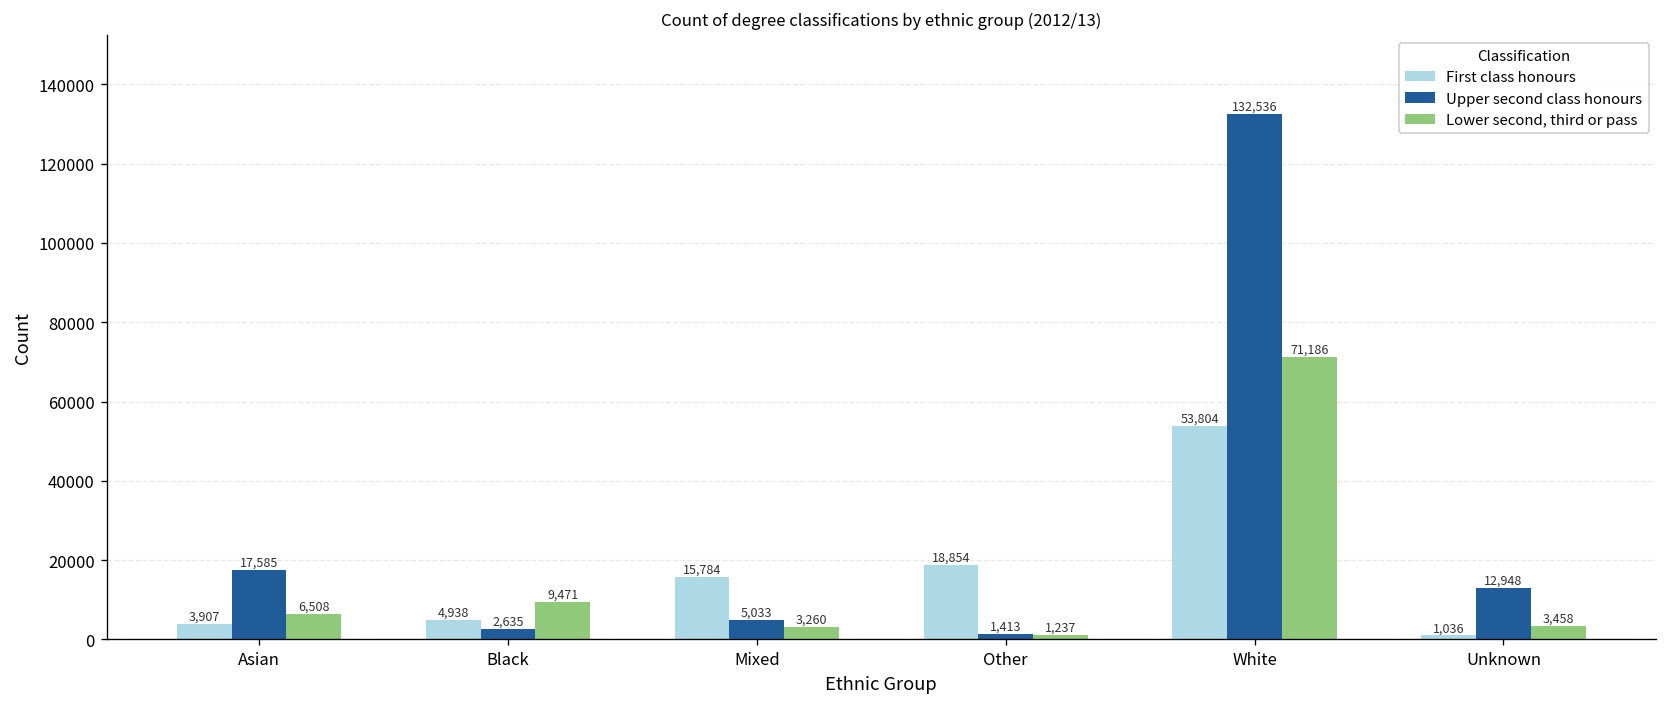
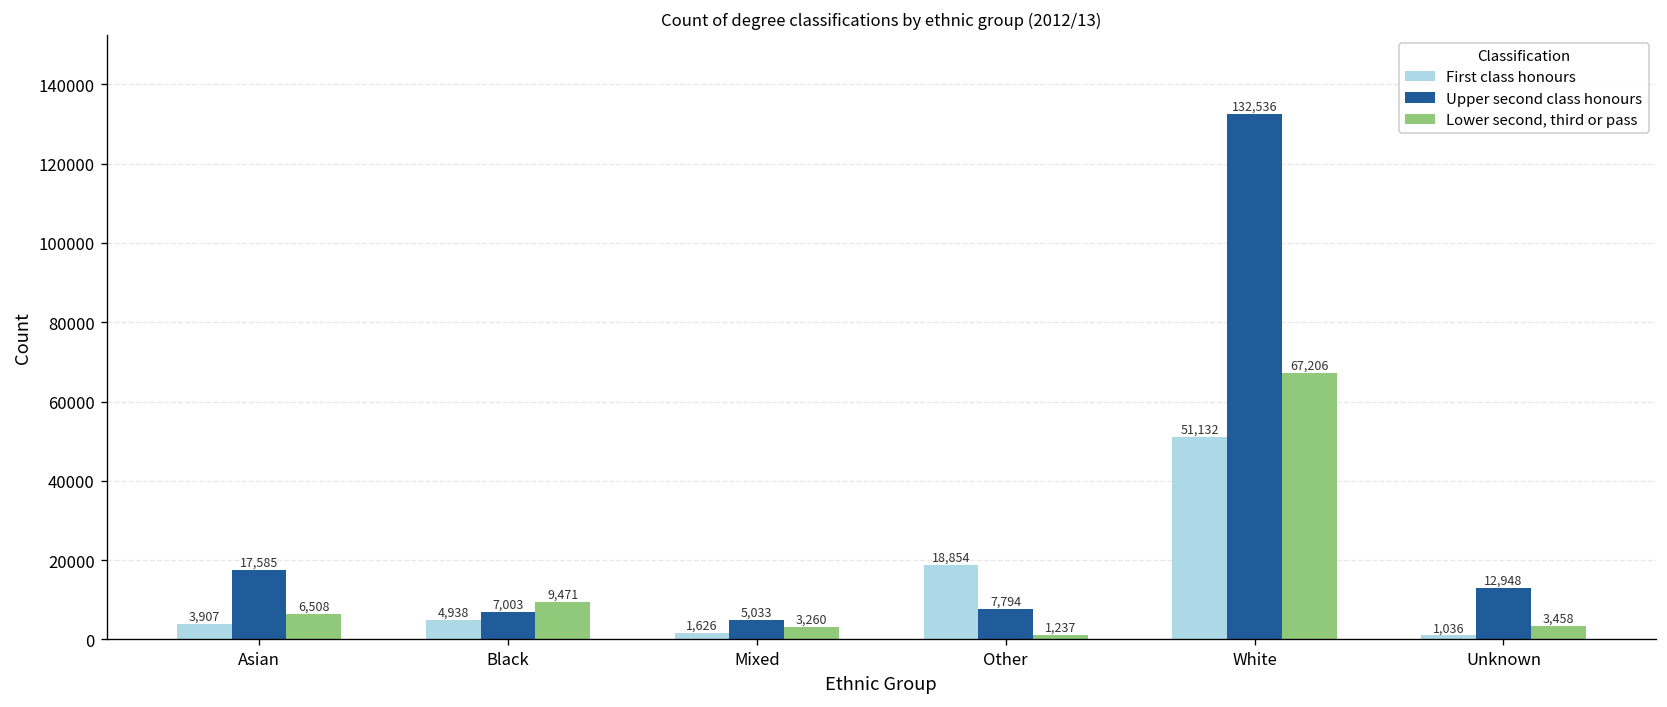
  {
    "First class honours": {
      "Asian": "3,907",
      "Black": "4,938",
-     "Mixed": "15,784",
+     "Mixed": "1,626",
      "Other": "18,854",
-     "White": "53,804",
+     "White": "51,132",
      "Unknown": "1,036"
    },
    "Upper second class honours": {
      "Asian": "17,585",
-     "Black": "2,635",
+     "Black": "7,003",
      "Mixed": "5,033",
-     "Other": "1,413",
+     "Other": "7,794",
      "White": "132,536",
      "Unknown": "12,948"
    },
    "Lower second, third or pass": {
      "Asian": "6,508",
      "Black": "9,471",
      "Mixed": "3,260",
      "Other": "1,237",
-     "White": "71,186",
+     "White": "67,206",
      "Unknown": "3,458"
    }
  }
